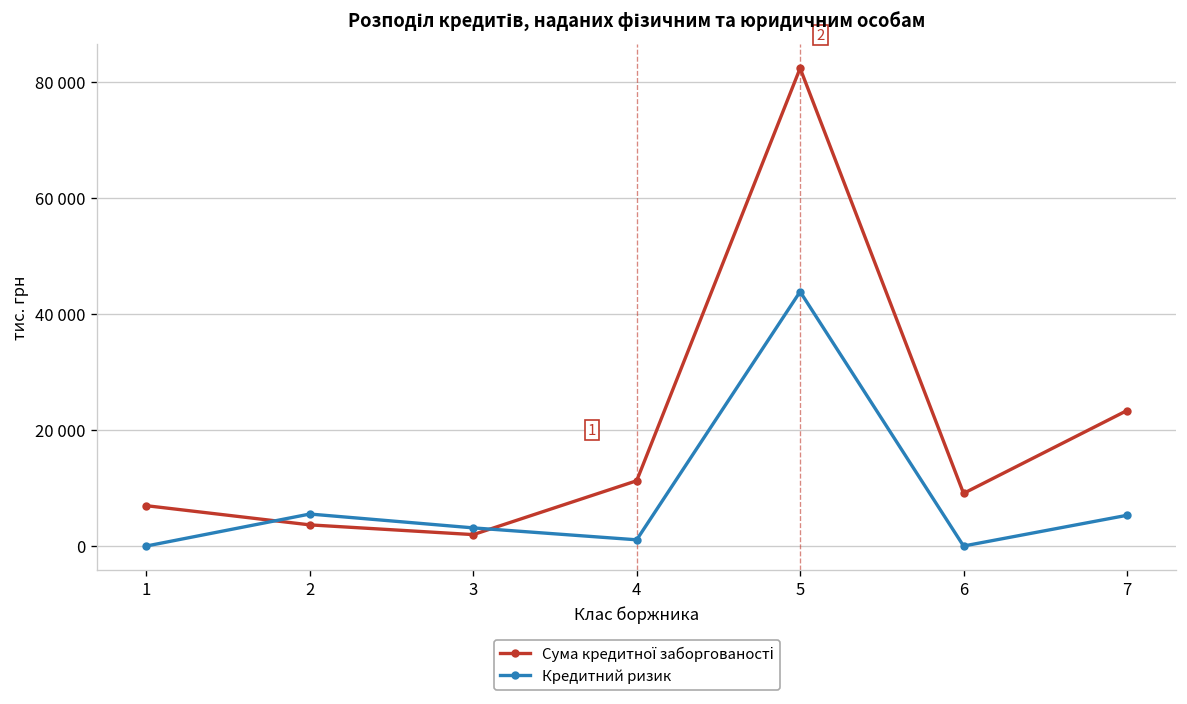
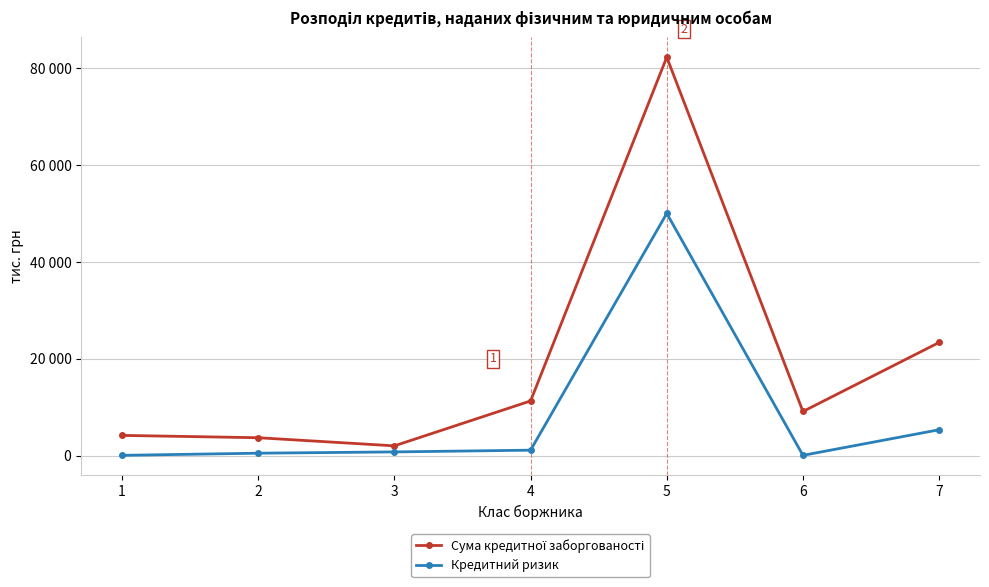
  {
    "Сума кредитної заборгованості": {
-     "1": 7000,
+     "1": 4000,
      "2": 4000,
      "3": 2000,
      "4": 11000,
      "5": 82000,
      "6": 9000,
      "7": 23000
    },
    "Кредитний ризик": {
      "1": 0,
-     "2": 6000,
-     "3": 3000,
+     "2": 0,
+     "3": 1000,
      "4": 1000,
-     "5": 44000,
+     "5": 50000,
      "6": 0,
      "7": 5000
    }
  }
